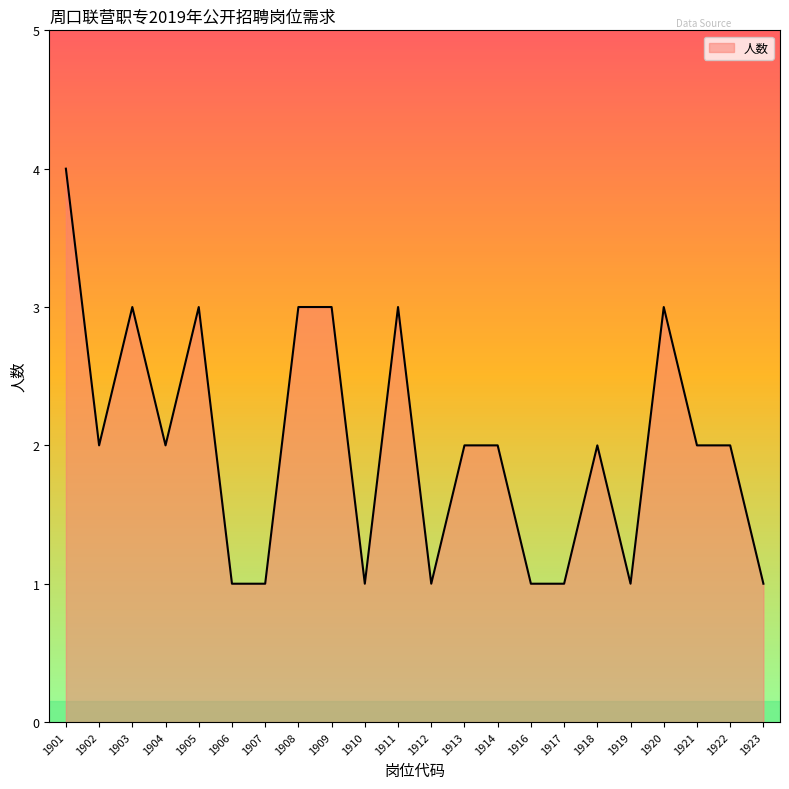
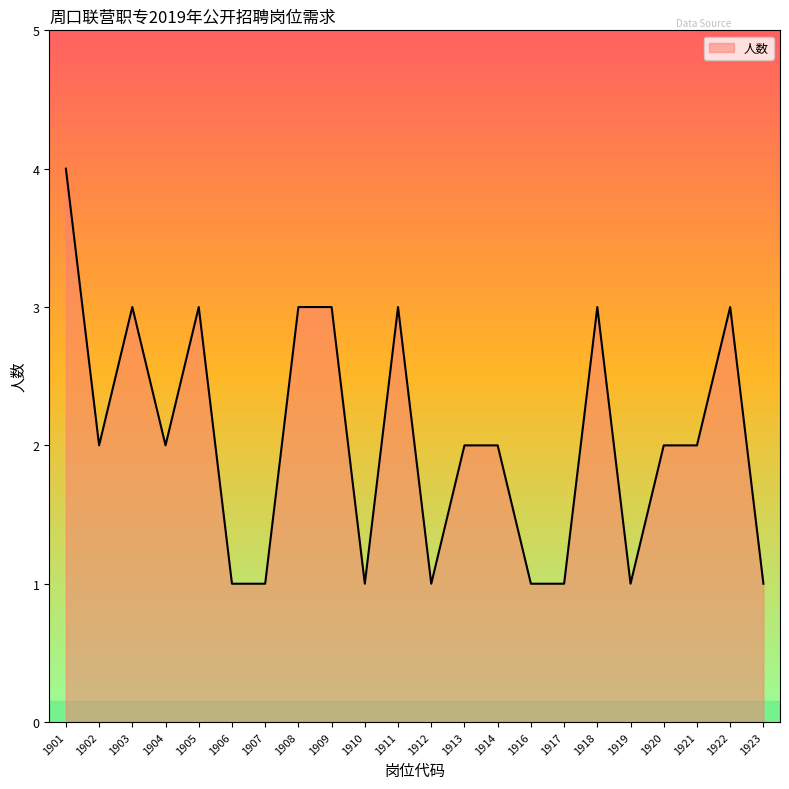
  {
    "1901": 4,
    "1902": 2,
    "1903": 3,
    "1904": 2,
    "1905": 3,
    "1906": 1,
    "1907": 1,
    "1908": 3,
    "1909": 3,
    "1910": 1,
    "1911": 3,
    "1912": 1,
    "1913": 2,
    "1914": 2,
    "1916": 1,
    "1917": 1,
-   "1918": 2,
+   "1918": 3,
    "1919": 1,
-   "1920": 3,
+   "1920": 2,
    "1921": 2,
-   "1922": 2,
+   "1922": 3,
    "1923": 1
  }
